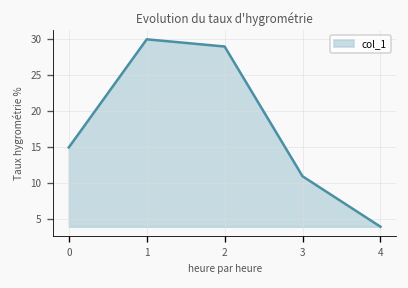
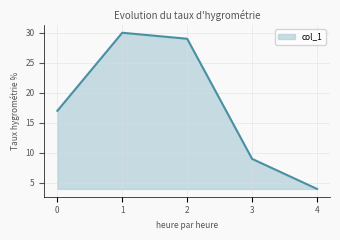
  {
-   "0": 15,
+   "0": 17,
    "1": 30,
    "2": 29,
-   "3": 11,
+   "3": 9,
    "4": 4
  }
